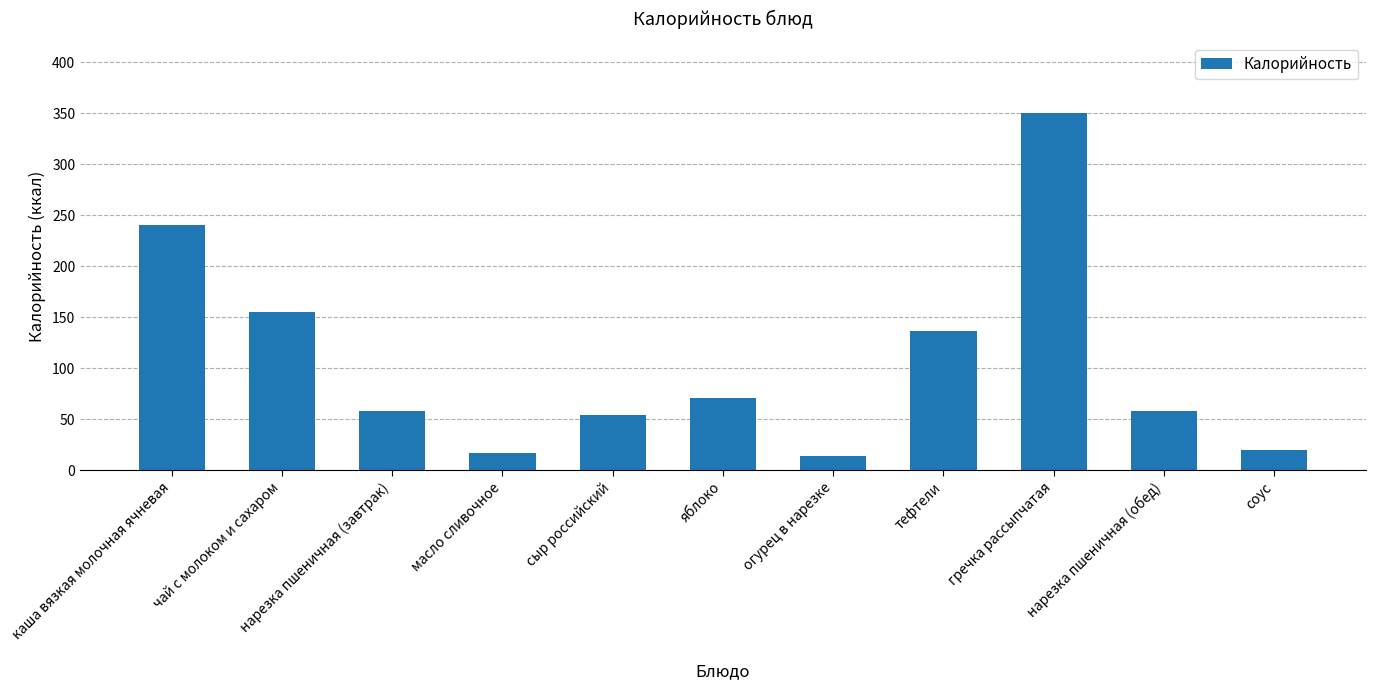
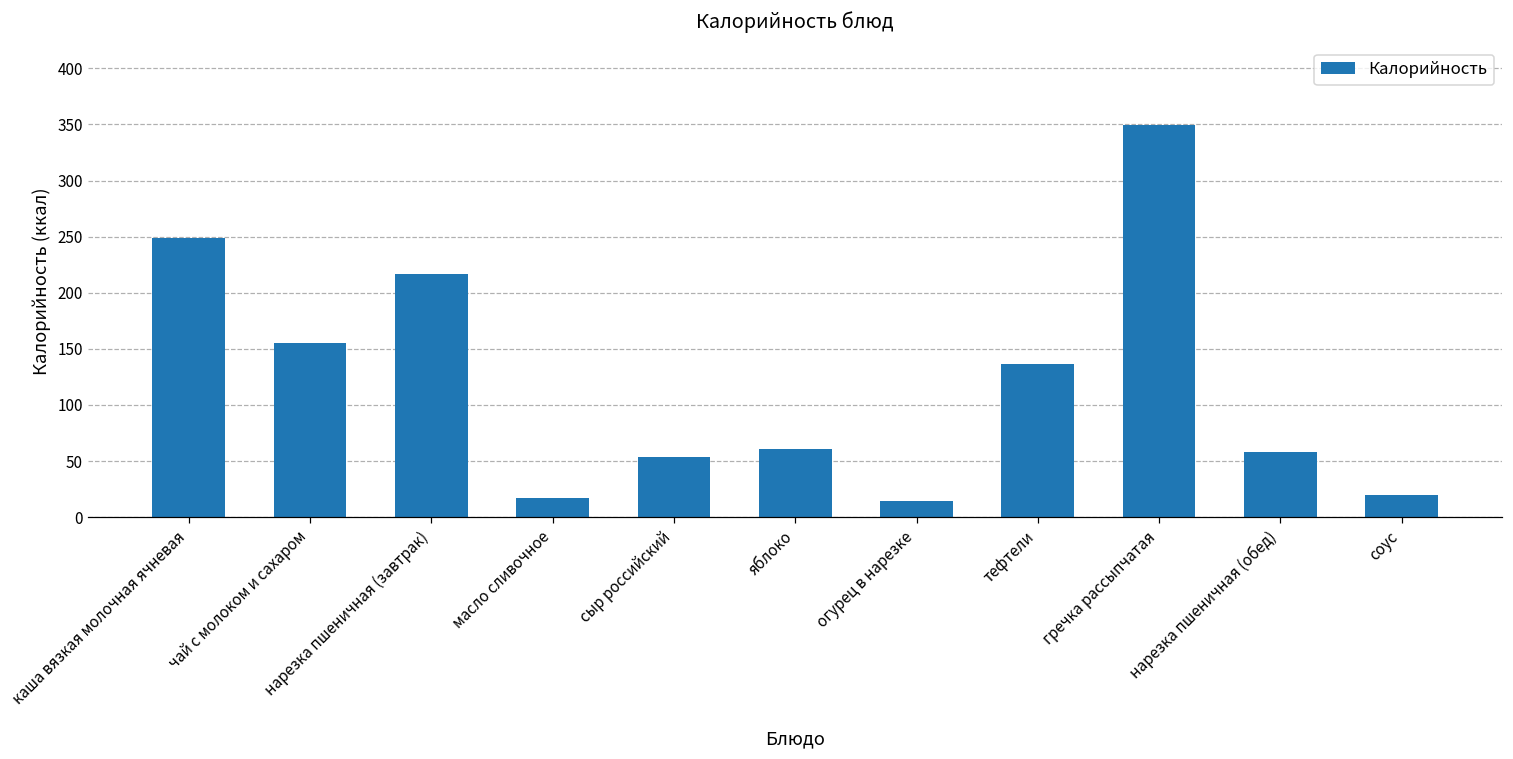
  {
-   "каша вязкая молочная ячневая": 241,
+   "каша вязкая молочная ячневая": 249,
    "чай с молоком и сахаром": 155,
-   "нарезка пшеничная (завтрак)": 58,
+   "нарезка пшеничная (завтрак)": 217,
    "масло сливочное": 17,
    "сыр российский": 54,
-   "яблоко": 71,
+   "яблоко": 61,
    "огурец в нарезке": 14,
    "тефтели": 137,
    "гречка рассыпчатая": 350,
    "нарезка пшеничная (обед)": 58,
    "соус": 20
  }
